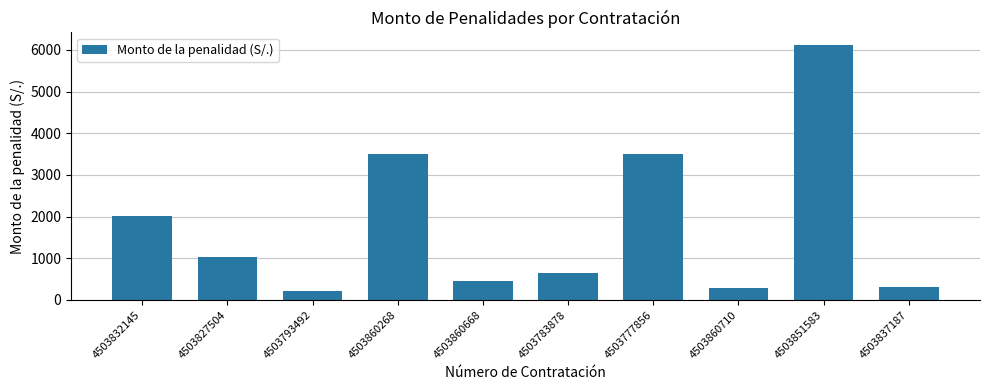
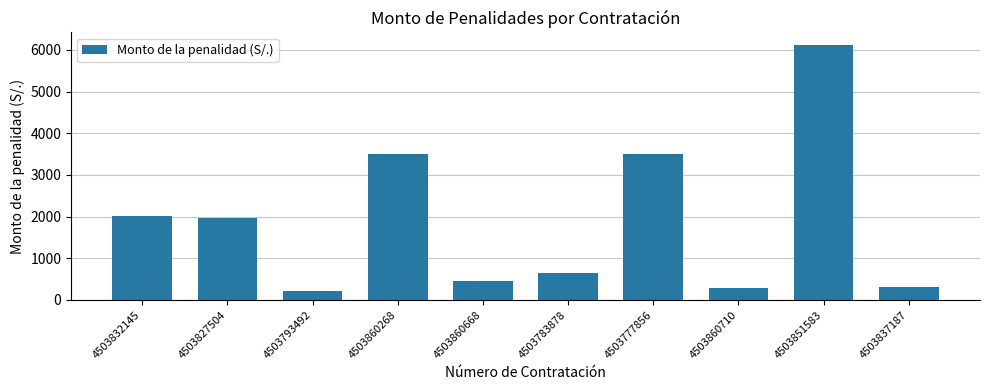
  {
    "4503832145": 2000,
-   "4503827504": 1000,
+   "4503827504": 2000,
    "4503793492": 200,
    "4503860268": 3500,
    "4503860668": 400,
    "4503783878": 700,
    "4503777856": 3500,
    "4503860710": 300,
    "4503851583": 6100,
    "4503837187": 300
  }
